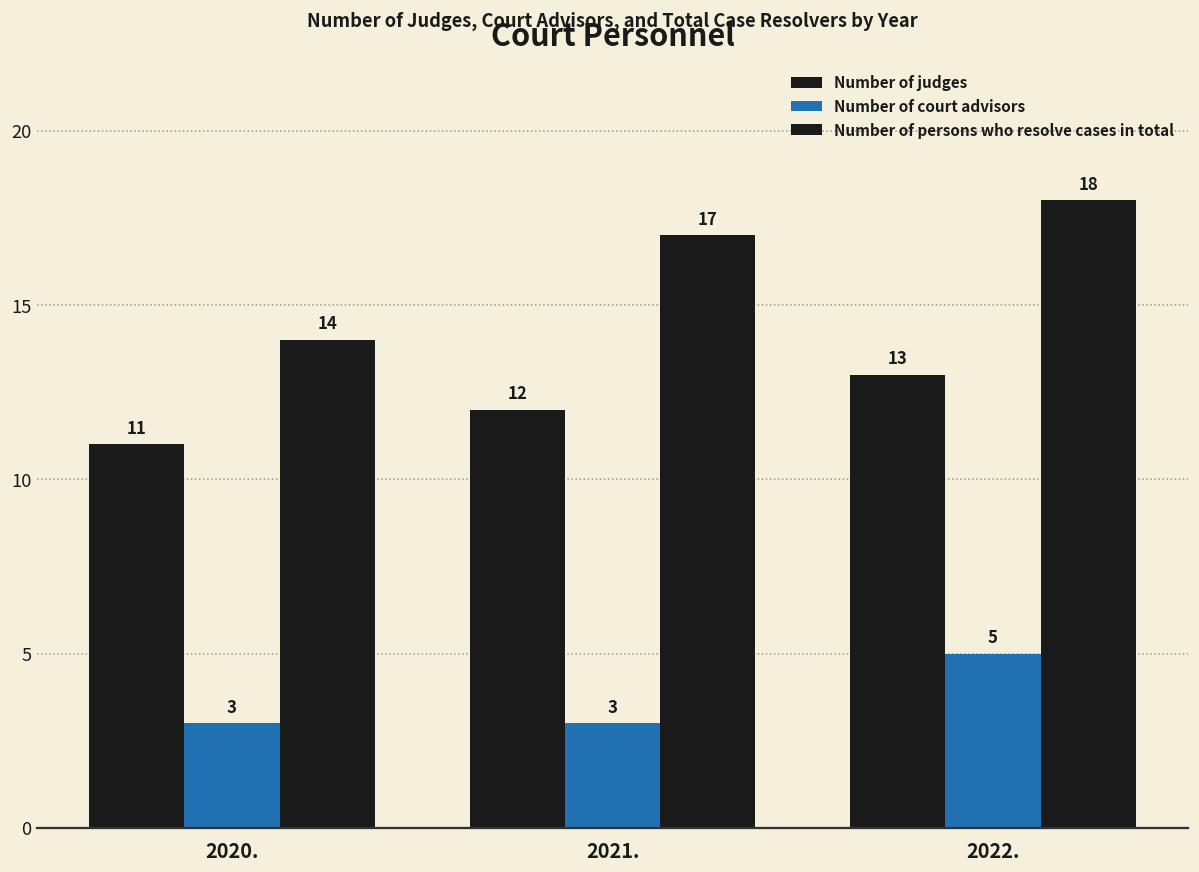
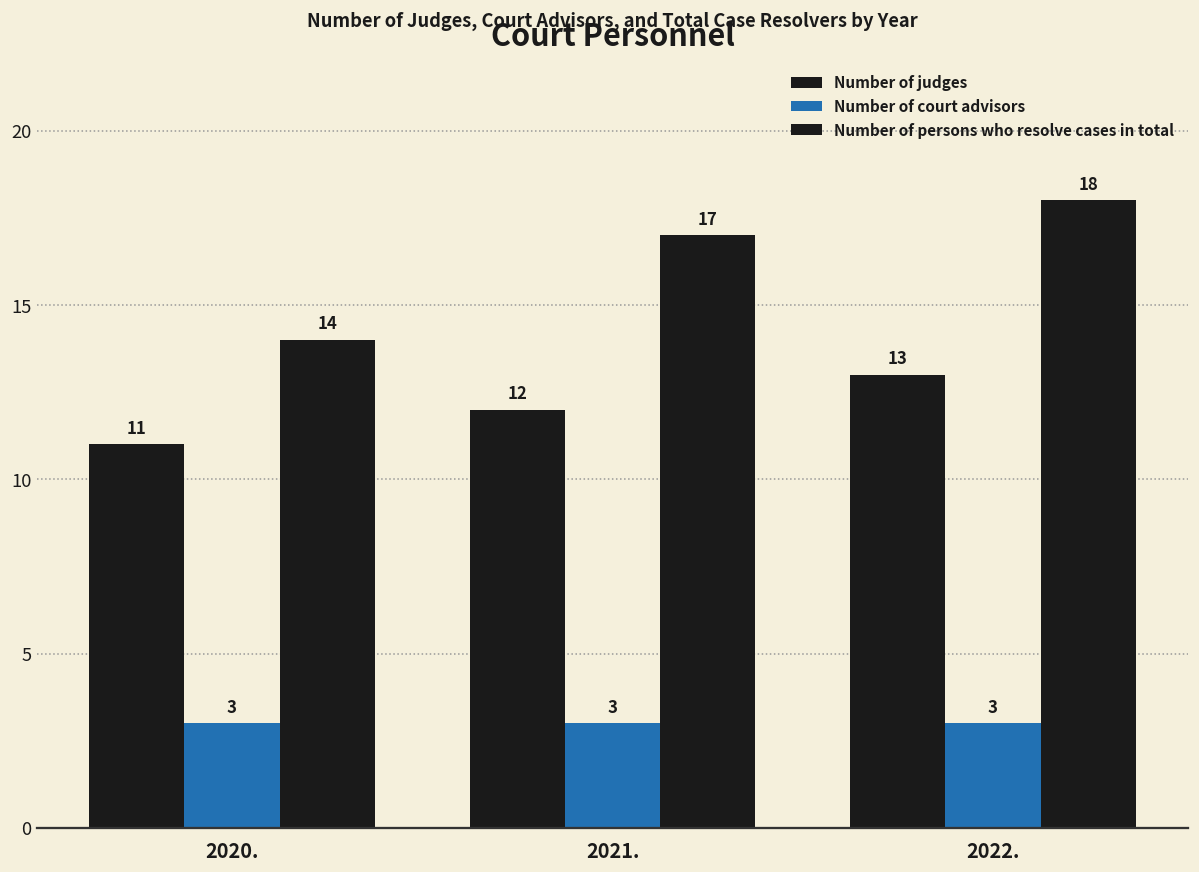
  {
    "Number of court advisors": {
      "2020.": 3,
      "2021.": 3,
-     "2022.": 5
+     "2022.": 3
    }
  }
